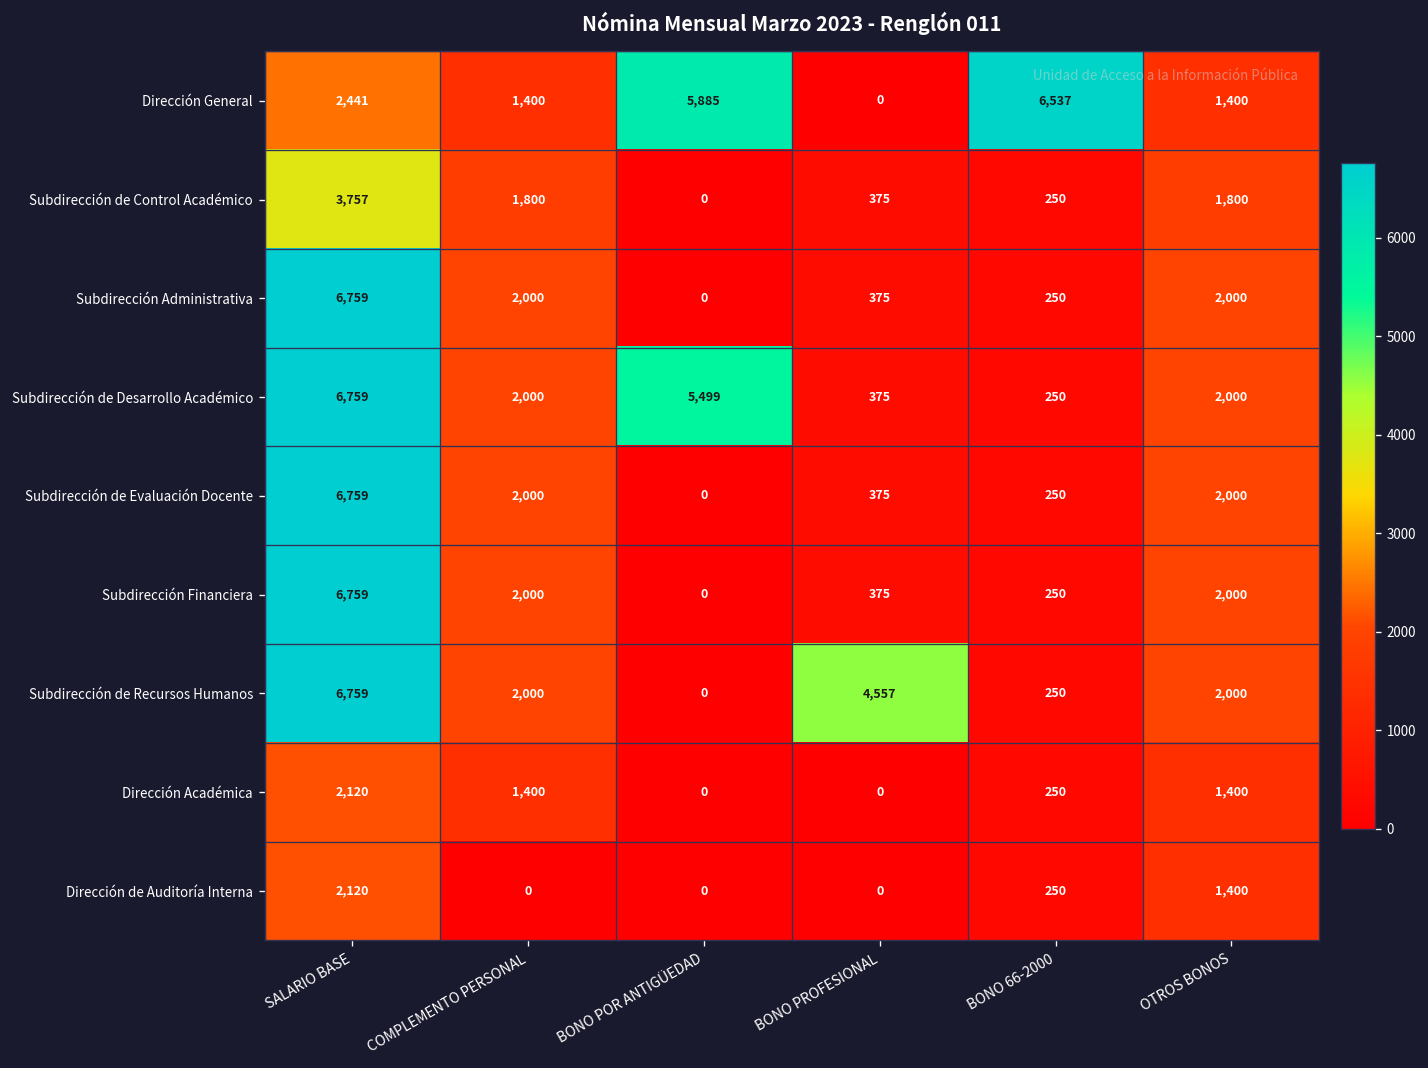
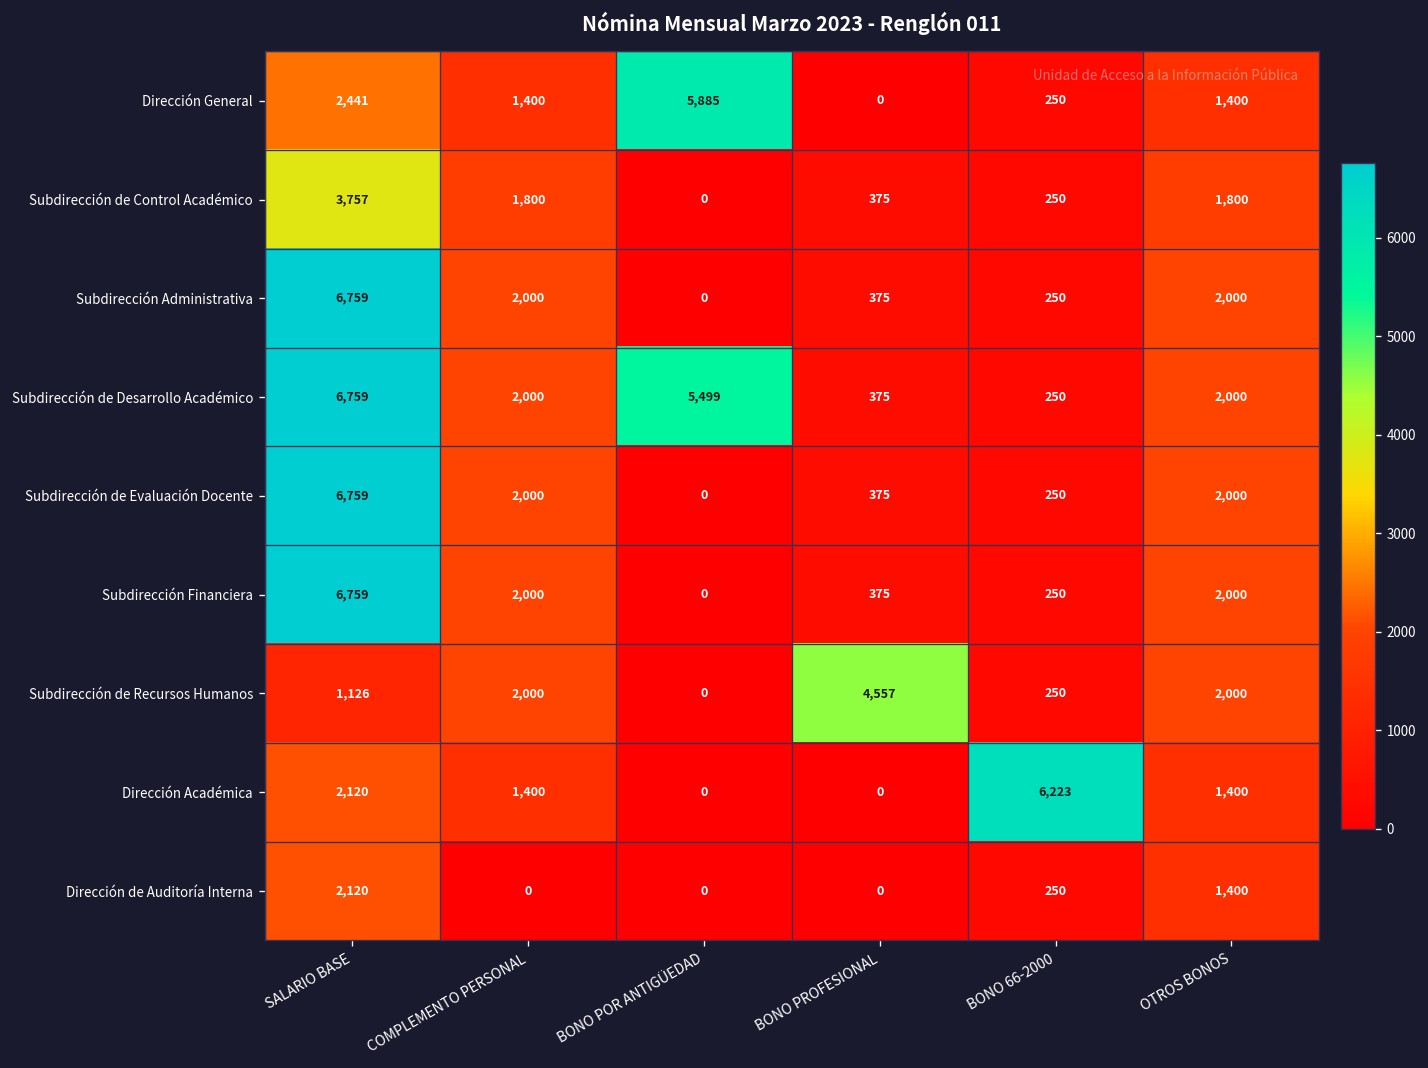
  {
    "Dirección General": {
      "SALARIO BASE": "2,441",
      "COMPLEMENTO PERSONAL": "1,400",
      "BONO POR ANTIGÜEDAD": "5,885",
      "BONO PROFESIONAL": "0",
-     "BONO 66-2000": "6,537"
+     "BONO 66-2000": "250"
    },
    "Subdirección de Control Académico": {
      "SALARIO BASE": "3,757",
      "COMPLEMENTO PERSONAL": "1,800",
      "BONO POR ANTIGÜEDAD": "0",
      "BONO PROFESIONAL": "375",
      "BONO 66-2000": "250",
      "OTROS BONOS": "1,800"
    },
    "Subdirección Administrativa": {
      "SALARIO BASE": "6,759",
      "COMPLEMENTO PERSONAL": "2,000",
      "BONO POR ANTIGÜEDAD": "0",
      "BONO PROFESIONAL": "375",
      "BONO 66-2000": "250",
      "OTROS BONOS": "2,000"
    },
    "Subdirección de Desarrollo Académico": {
      "SALARIO BASE": "6,759",
      "COMPLEMENTO PERSONAL": "2,000",
      "BONO POR ANTIGÜEDAD": "5,499",
      "BONO PROFESIONAL": "375",
      "BONO 66-2000": "250",
      "OTROS BONOS": "2,000"
    },
    "Subdirección de Evaluación Docente": {
      "SALARIO BASE": "6,759",
      "COMPLEMENTO PERSONAL": "2,000",
      "BONO POR ANTIGÜEDAD": "0",
      "BONO PROFESIONAL": "375",
      "BONO 66-2000": "250",
      "OTROS BONOS": "2,000"
    },
    "Subdirección Financiera": {
      "SALARIO BASE": "6,759",
      "COMPLEMENTO PERSONAL": "2,000",
      "BONO POR ANTIGÜEDAD": "0",
      "BONO PROFESIONAL": "375",
      "BONO 66-2000": "250",
      "OTROS BONOS": "2,000"
    },
    "Subdirección de Recursos Humanos": {
-     "SALARIO BASE": "6,759",
+     "SALARIO BASE": "1,126",
      "COMPLEMENTO PERSONAL": "2,000",
      "BONO POR ANTIGÜEDAD": "0",
      "BONO PROFESIONAL": "4,557",
      "BONO 66-2000": "250",
      "OTROS BONOS": "2,000"
    },
    "Dirección Académica": {
      "SALARIO BASE": "2,120",
      "COMPLEMENTO PERSONAL": "1,400",
      "BONO POR ANTIGÜEDAD": "0",
      "BONO PROFESIONAL": "0",
-     "BONO 66-2000": "250",
+     "BONO 66-2000": "6,223",
      "OTROS BONOS": "1,400"
    },
    "Dirección de Auditoría Interna": {
      "SALARIO BASE": "2,120",
      "COMPLEMENTO PERSONAL": "0",
      "BONO POR ANTIGÜEDAD": "0",
      "BONO PROFESIONAL": "0",
      "BONO 66-2000": "250",
      "OTROS BONOS": "1,400"
    }
  }
